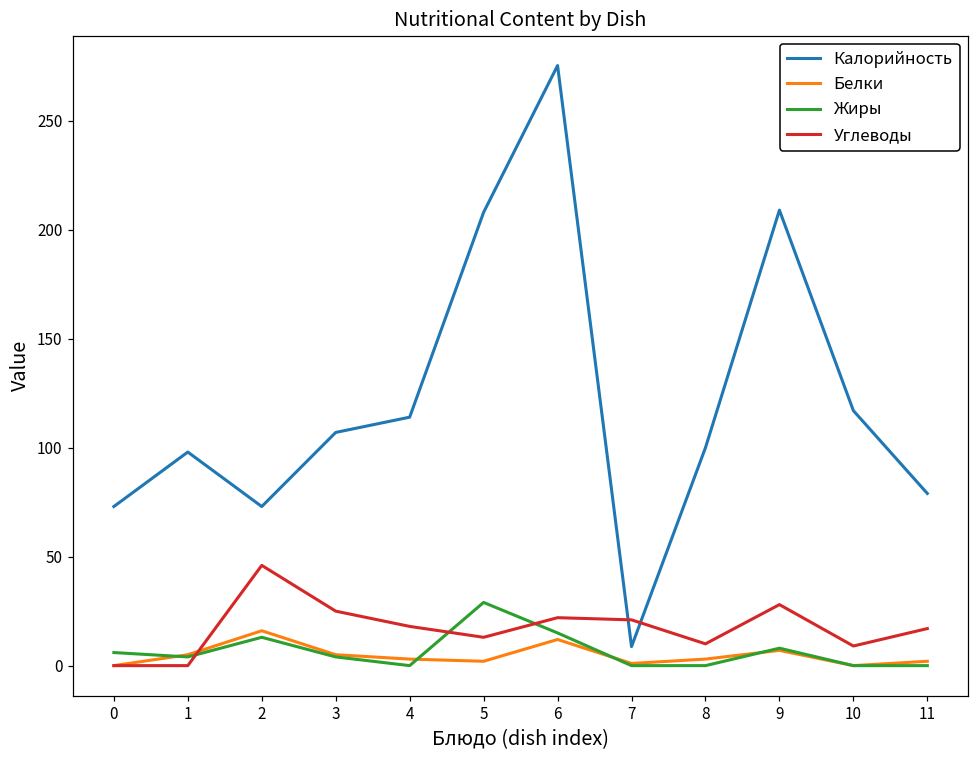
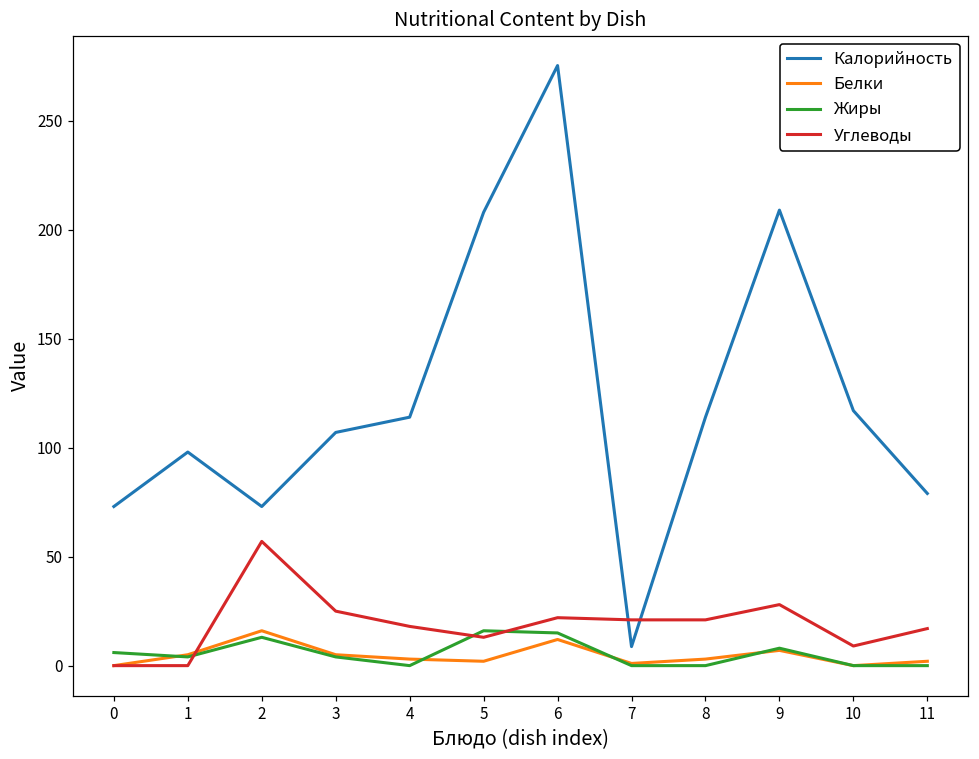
  {
    "Калорийность": {
      "0": 73,
      "1": 98,
      "2": 73,
      "3": 107,
      "4": 114,
      "5": 208,
      "6": 275,
      "7": 9,
-     "8": 100,
+     "8": 114,
      "9": 209,
      "10": 117,
      "11": 79
    },
    "Белки": {
      "2": 16,
      "4": 3,
      "5": 2,
      "6": 12,
      "8": 3,
      "11": 2
    },
    "Жиры": {
      "0": 6,
      "2": 13,
      "4": 0,
-     "5": 29,
+     "5": 16,
      "6": 15,
      "8": 0,
      "11": 0
    },
    "Углеводы": {
      "1": 0,
-     "2": 46,
+     "2": 57,
      "3": 25,
      "4": 18,
      "5": 13,
      "6": 22,
      "7": 21,
-     "8": 10,
+     "8": 21,
      "9": 28,
      "10": 9,
      "11": 17
    }
  }
